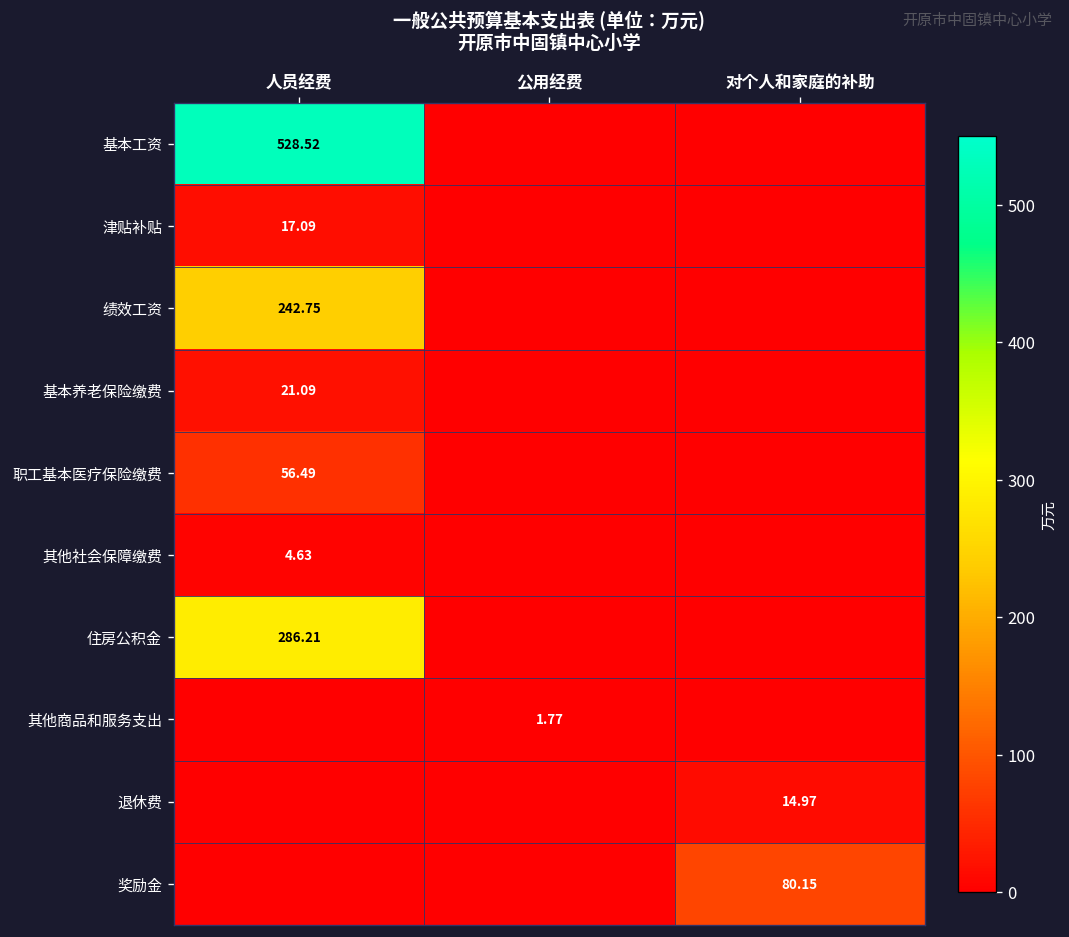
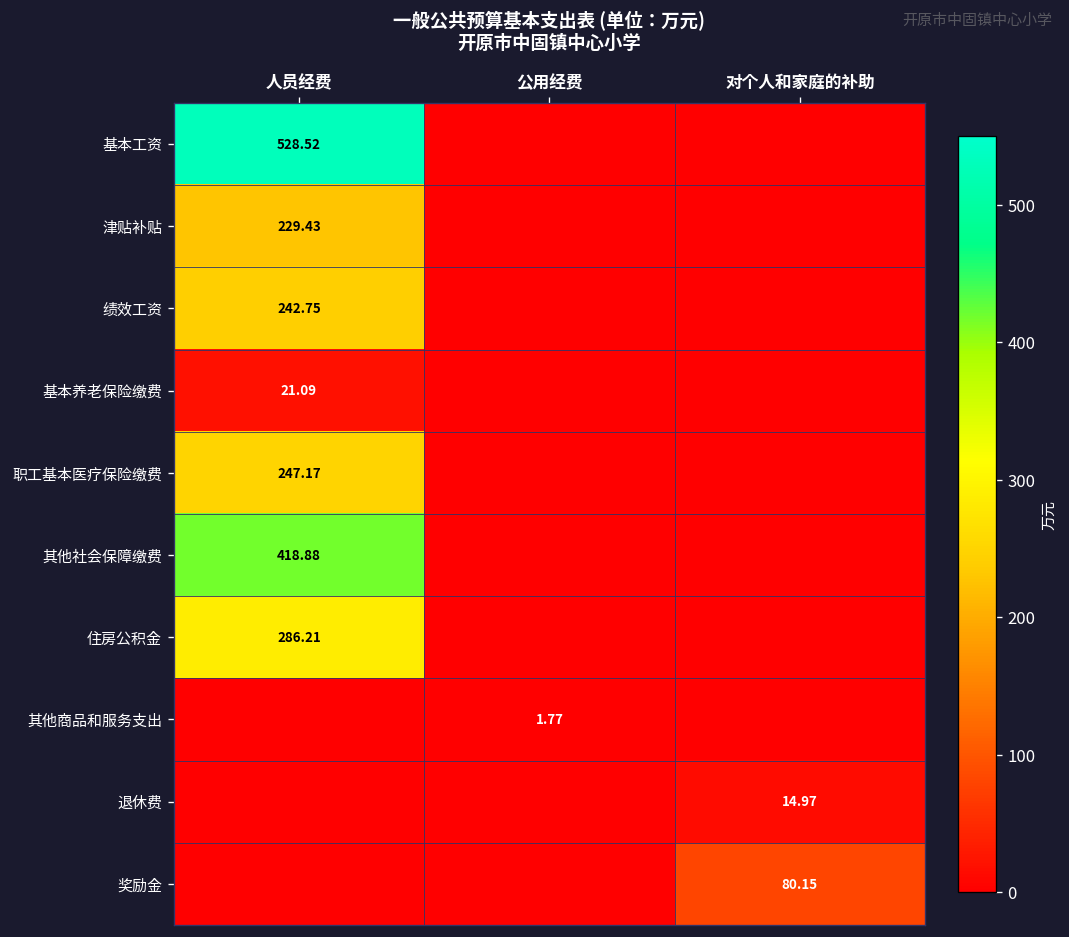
  {
    "基本工资": {
      "人员经费": 528.52
    },
    "津贴补贴": {
-     "人员经费": 17.09
+     "人员经费": 229.43
    },
    "绩效工资": {
      "人员经费": 242.75
    },
    "基本养老保险缴费": {
      "人员经费": 21.09
    },
    "职工基本医疗保险缴费": {
-     "人员经费": 56.49
+     "人员经费": 247.17
    },
    "其他社会保障缴费": {
-     "人员经费": 4.63
+     "人员经费": 418.88
    },
    "住房公积金": {
      "人员经费": 286.21
    },
    "其他商品和服务支出": {
      "公用经费": 1.77
    },
    "退休费": {
      "对个人和家庭的补助": 14.97
    },
    "奖励金": {
      "对个人和家庭的补助": 80.15
    }
  }
